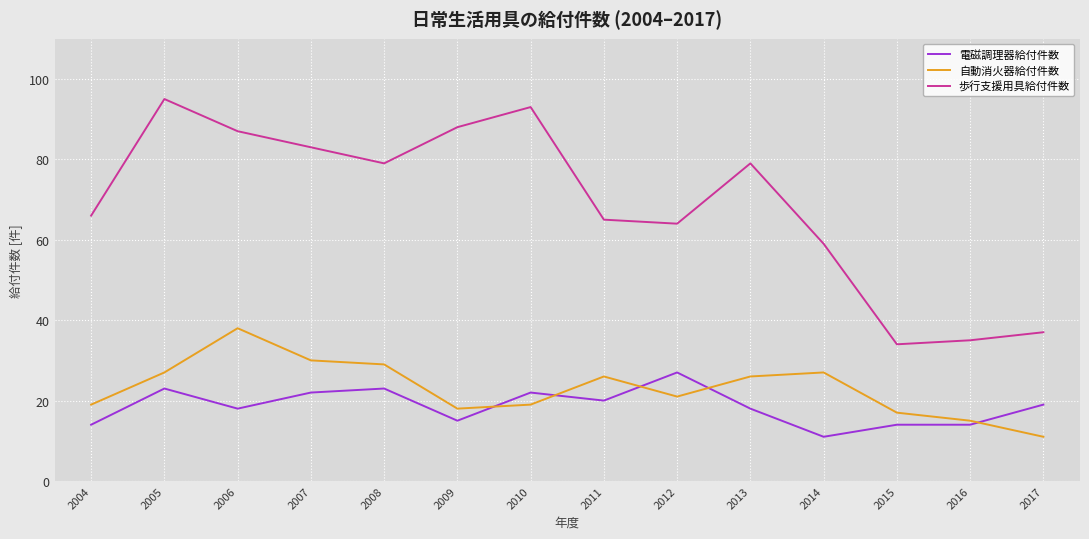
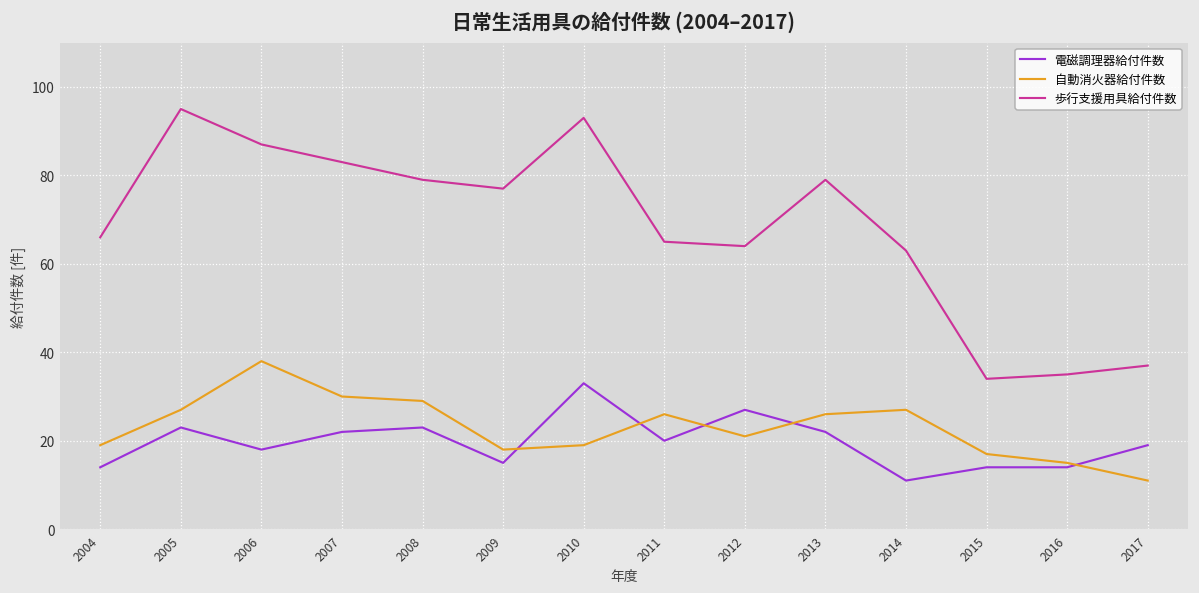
  {
    "電磁調理器給付件数": {
      "2004": 14,
      "2005": 23,
      "2006": 18,
      "2007": 22,
      "2008": 23,
      "2009": 15,
-     "2010": 22,
+     "2010": 33,
      "2011": 20,
      "2012": 27,
-     "2013": 18,
+     "2013": 22,
      "2014": 11,
      "2015": 14,
      "2016": 14,
      "2017": 19
    },
    "自動消火器給付件数": {
      "2004": 19,
      "2005": 27,
      "2006": 38,
      "2007": 30,
      "2008": 29,
      "2009": 18,
      "2010": 19,
      "2011": 26,
      "2012": 21,
      "2013": 26,
      "2014": 27,
      "2015": 17,
      "2016": 15,
      "2017": 11
    },
    "歩行支援用具給付件数": {
      "2004": 66,
      "2005": 95,
      "2006": 87,
      "2007": 83,
      "2008": 79,
-     "2009": 88,
+     "2009": 77,
      "2010": 93,
      "2011": 65,
      "2012": 64,
      "2013": 79,
-     "2014": 59,
+     "2014": 63,
      "2015": 34,
      "2016": 35,
      "2017": 37
    }
  }
